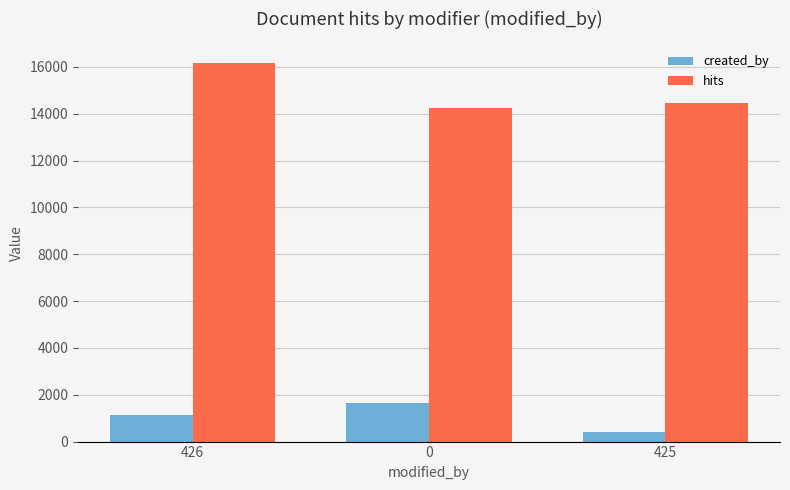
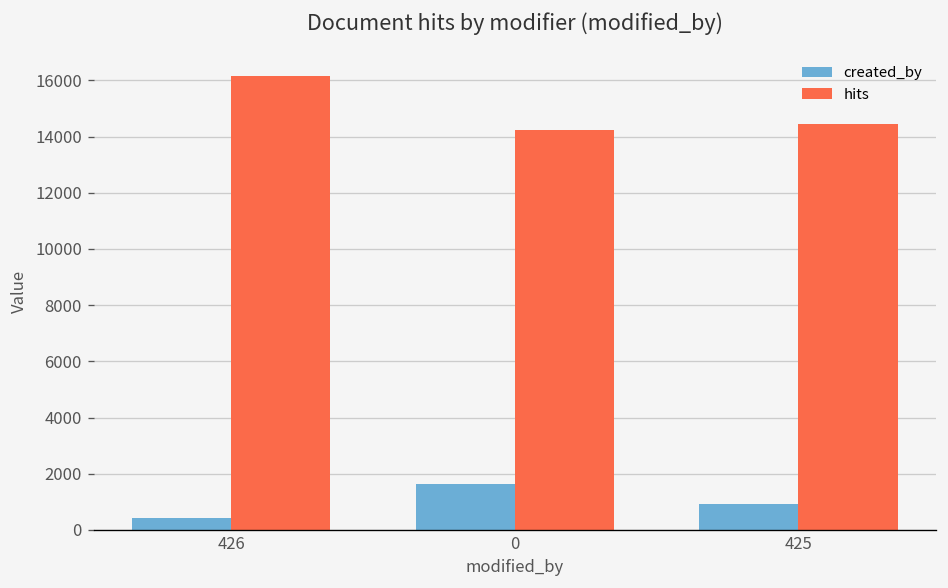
  {
    "created_by": {
-     "426": 1100,
+     "426": 400,
      "0": 1600,
-     "425": 400
+     "425": 900
    },
    "hits": {
      "426": 16200,
      "0": 14200,
      "425": 14500
    }
  }
